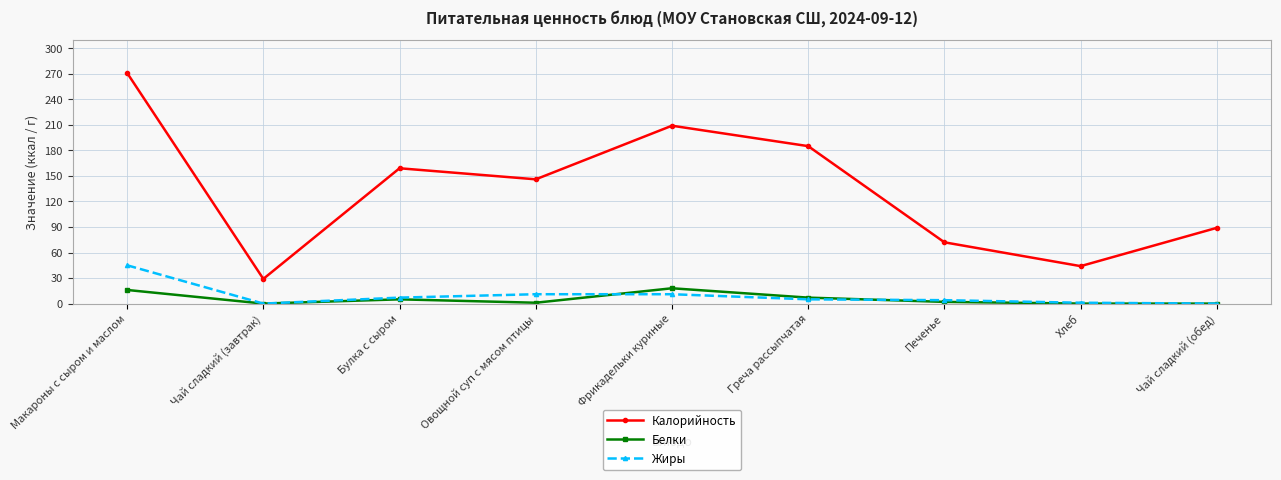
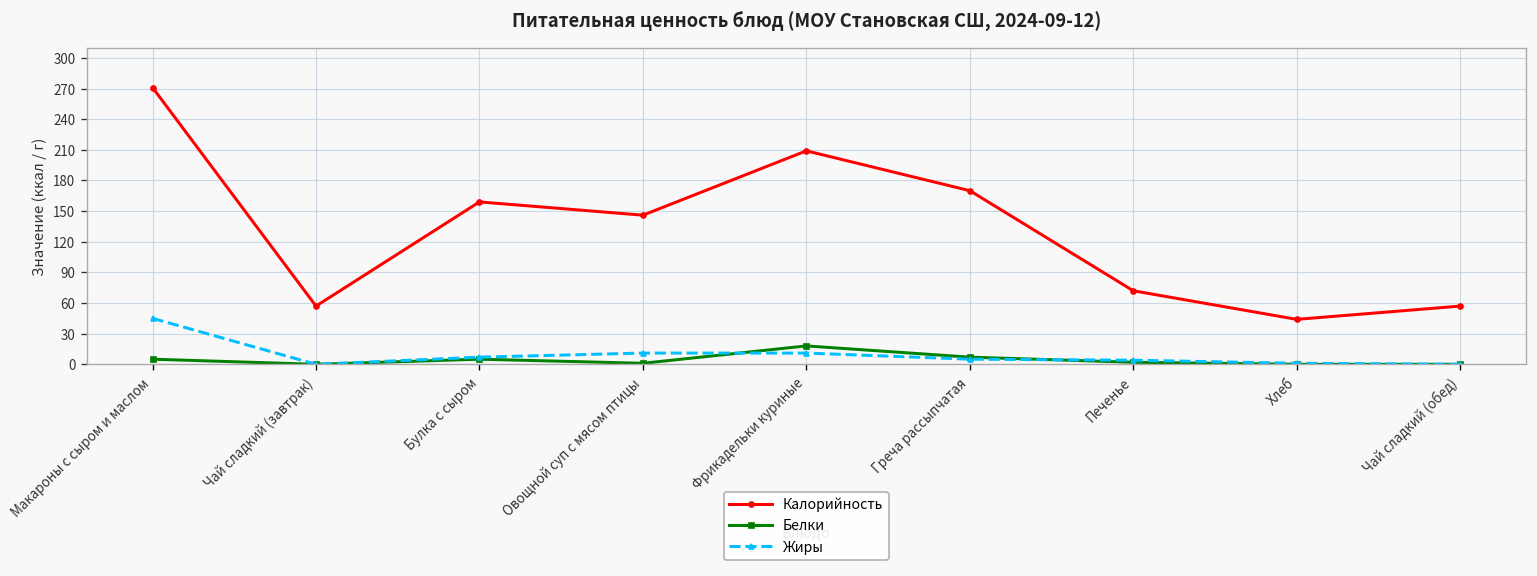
  {
    "Калорийность": {
      "Макароны с сыром и маслом": 270,
-     "Чай сладкий (завтрак)": 30,
+     "Чай сладкий (завтрак)": 60,
      "Булка с сыром": 160,
      "Овощной суп с мясом птицы": 150,
      "Фрикадельки куриные": 210,
-     "Греча рассыпчатая": 190,
+     "Греча рассыпчатая": 170,
      "Печенье": 70,
      "Хлеб": 40,
-     "Чай сладкий (обед)": 90
+     "Чай сладкий (обед)": 60
    },
    "Белки": {
-     "Макароны с сыром и маслом": 20,
+     "Макароны с сыром и маслом": 10,
      "Овощной суп с мясом птицы": 0,
      "Фрикадельки куриные": 20
    },
    "Жиры": {
      "Макароны с сыром и маслом": 50,
      "Овощной суп с мясом птицы": 10,
      "Фрикадельки куриные": 10
    }
  }
